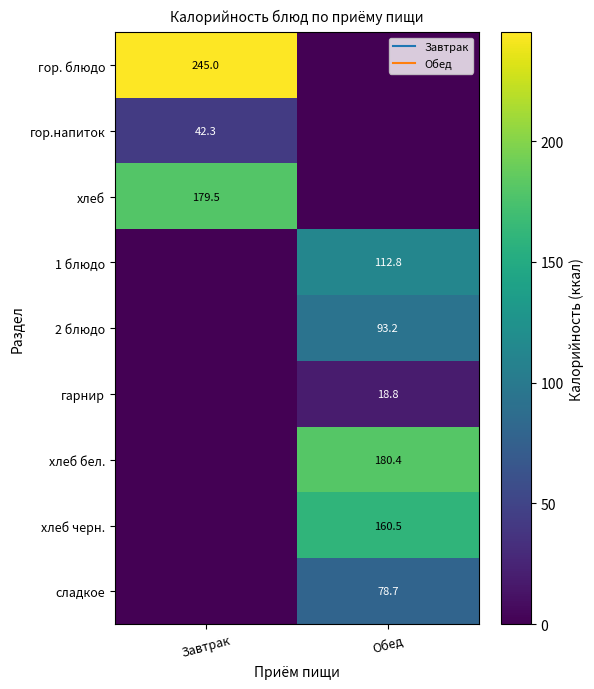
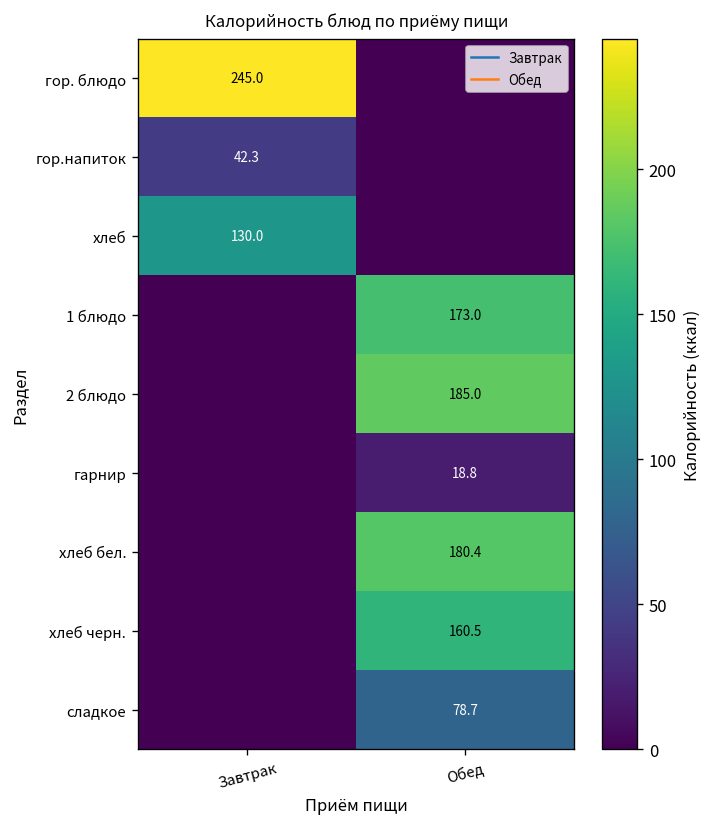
  {
    "гор. блюдо": {
      "Завтрак": 245.0
    },
    "гор.напиток": {
      "Завтрак": 42.3
    },
    "хлеб": {
-     "Завтрак": 179.5
+     "Завтрак": 130.0
    },
    "1 блюдо": {
-     "Обед": 112.8
+     "Обед": 173.0
    },
    "2 блюдо": {
-     "Обед": 93.2
+     "Обед": 185.0
    },
    "гарнир": {
      "Обед": 18.8
    },
    "хлеб бел.": {
      "Обед": 180.4
    },
    "хлеб черн.": {
      "Обед": 160.5
    },
    "сладкое": {
      "Обед": 78.7
    }
  }
